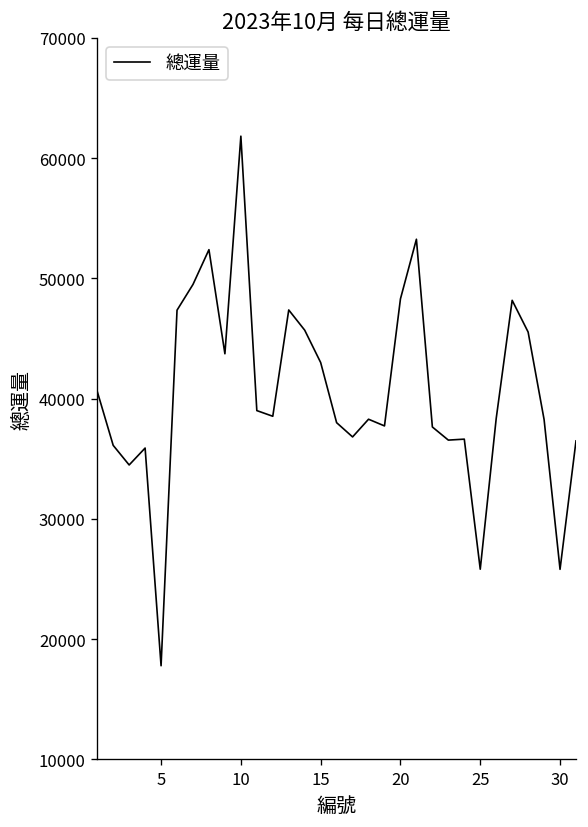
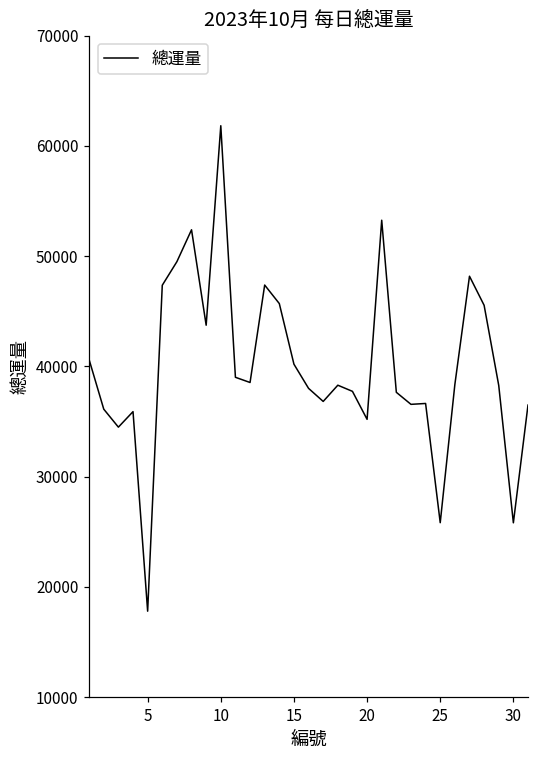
  {
    "5": 17800,
    "10": 61800,
-   "15": 43000,
-   "20": 48300,
+   "15": 40200,
+   "20": 35200,
    "25": 25800,
    "30": 25800
  }
